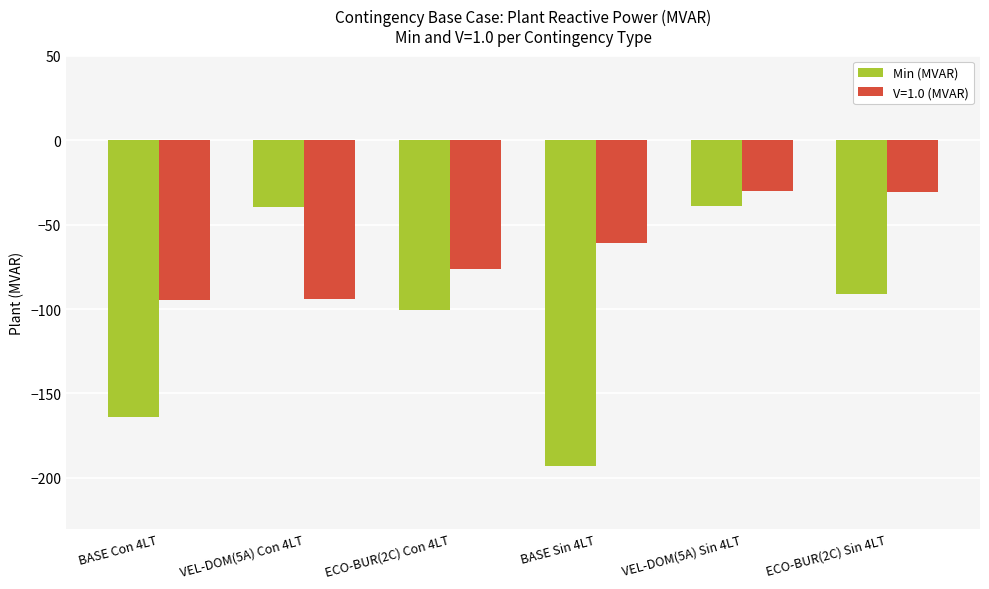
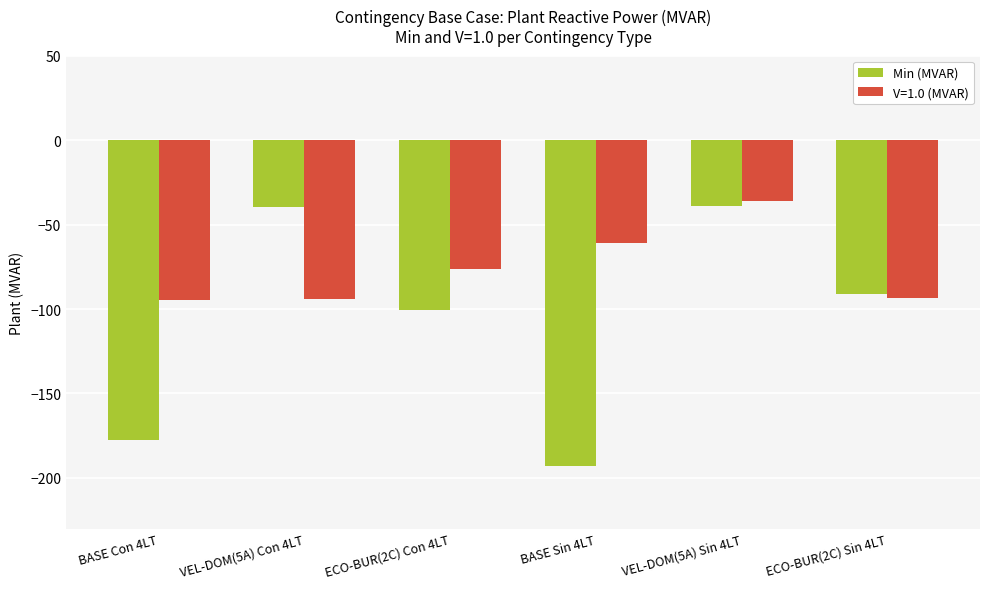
  {
    "Min (MVAR)": {
-     "BASE Con 4LT": -164,
+     "BASE Con 4LT": -178,
      "VEL-DOM(5A) Con 4LT": -40,
      "ECO-BUR(2C) Con 4LT": -101,
      "BASE Sin 4LT": -193,
      "VEL-DOM(5A) Sin 4LT": -39,
      "ECO-BUR(2C) Sin 4LT": -91
    },
    "V=1.0 (MVAR)": {
      "BASE Con 4LT": -95,
      "VEL-DOM(5A) Con 4LT": -94,
      "ECO-BUR(2C) Con 4LT": -77,
      "BASE Sin 4LT": -61,
-     "VEL-DOM(5A) Sin 4LT": -30,
-     "ECO-BUR(2C) Sin 4LT": -30
+     "VEL-DOM(5A) Sin 4LT": -36,
+     "ECO-BUR(2C) Sin 4LT": -94
    }
  }
